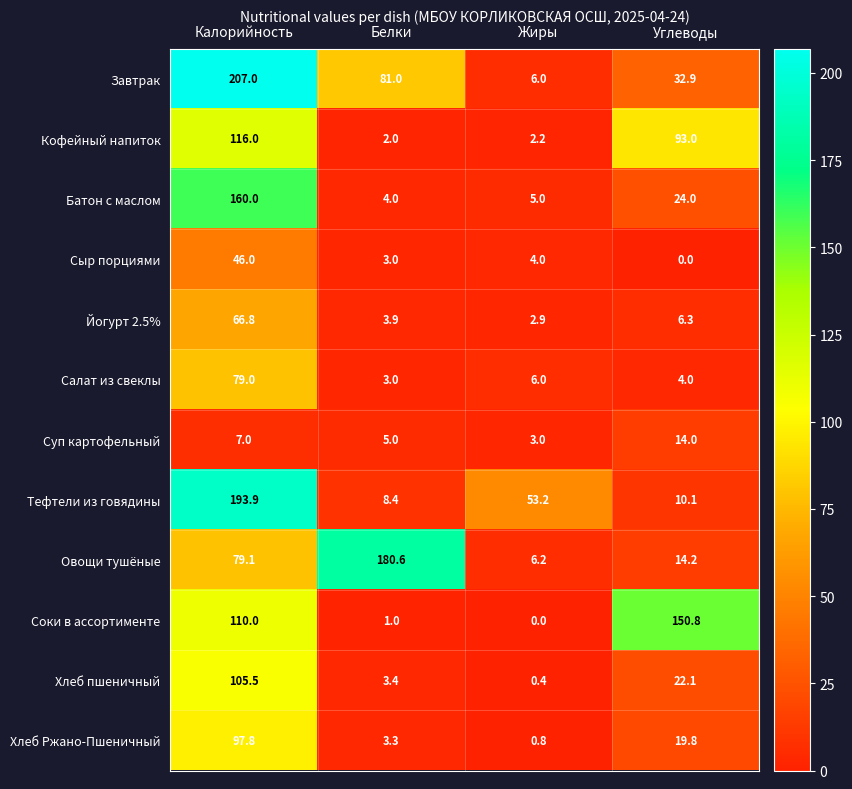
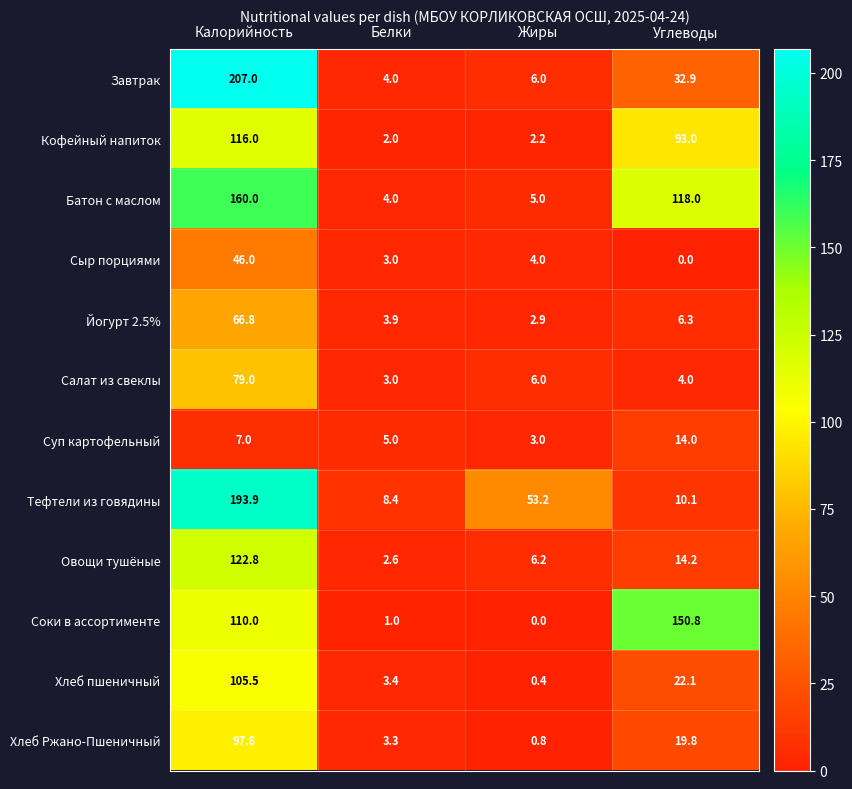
  {
    "Завтрак": {
      "Калорийность": 207.0,
-     "Белки": 81.0,
+     "Белки": 4.0,
      "Жиры": 6.0,
      "Углеводы": 32.9
    },
    "Кофейный напиток": {
      "Калорийность": 116.0,
      "Белки": 2.0,
      "Жиры": 2.2,
      "Углеводы": 93.0
    },
    "Батон с маслом": {
      "Калорийность": 160.0,
      "Белки": 4.0,
      "Жиры": 5.0,
-     "Углеводы": 24.0
+     "Углеводы": 118.0
    },
    "Сыр порциями": {
      "Калорийность": 46.0,
      "Белки": 3.0,
      "Жиры": 4.0,
      "Углеводы": 0.0
    },
    "Йогурт 2.5%": {
      "Калорийность": 66.8,
      "Белки": 3.9,
      "Жиры": 2.9,
      "Углеводы": 6.3
    },
    "Салат из свеклы": {
      "Калорийность": 79.0,
      "Белки": 3.0,
      "Жиры": 6.0,
      "Углеводы": 4.0
    },
    "Суп картофельный": {
      "Калорийность": 7.0,
      "Белки": 5.0,
      "Жиры": 3.0,
      "Углеводы": 14.0
    },
    "Тефтели из говядины": {
      "Калорийность": 193.9,
      "Белки": 8.4,
      "Жиры": 53.2,
      "Углеводы": 10.1
    },
    "Овощи тушёные": {
-     "Калорийность": 79.1,
-     "Белки": 180.6,
+     "Калорийность": 122.8,
+     "Белки": 2.6,
      "Жиры": 6.2,
      "Углеводы": 14.2
    },
    "Соки в ассортименте": {
      "Калорийность": 110.0,
      "Белки": 1.0,
      "Жиры": 0.0,
      "Углеводы": 150.8
    },
    "Хлеб пшеничный": {
      "Калорийность": 105.5,
      "Белки": 3.4,
      "Жиры": 0.4,
      "Углеводы": 22.1
    },
    "Хлеб Ржано-Пшеничный": {
      "Калорийность": 97.8,
      "Белки": 3.3,
      "Жиры": 0.8,
      "Углеводы": 19.8
    }
  }
